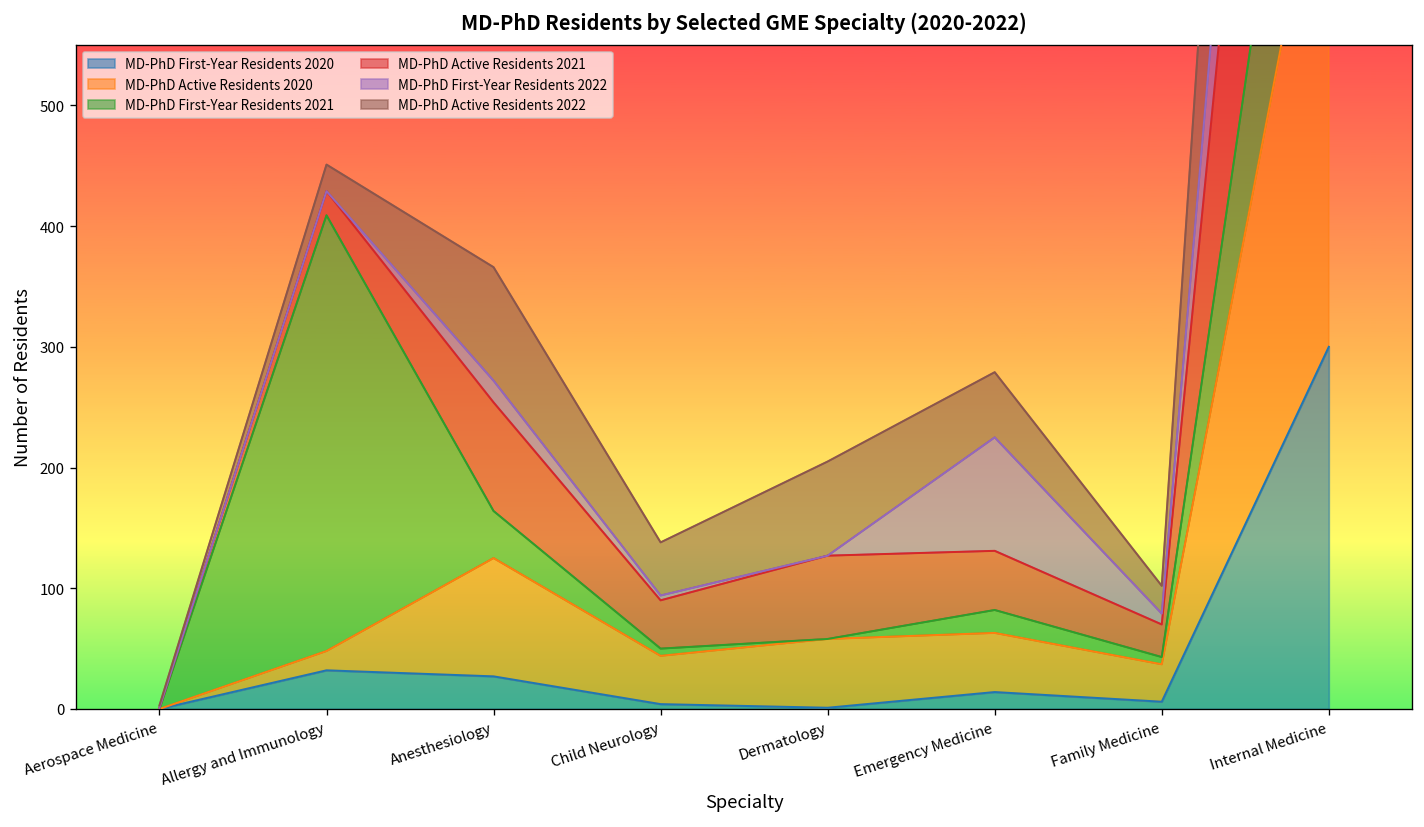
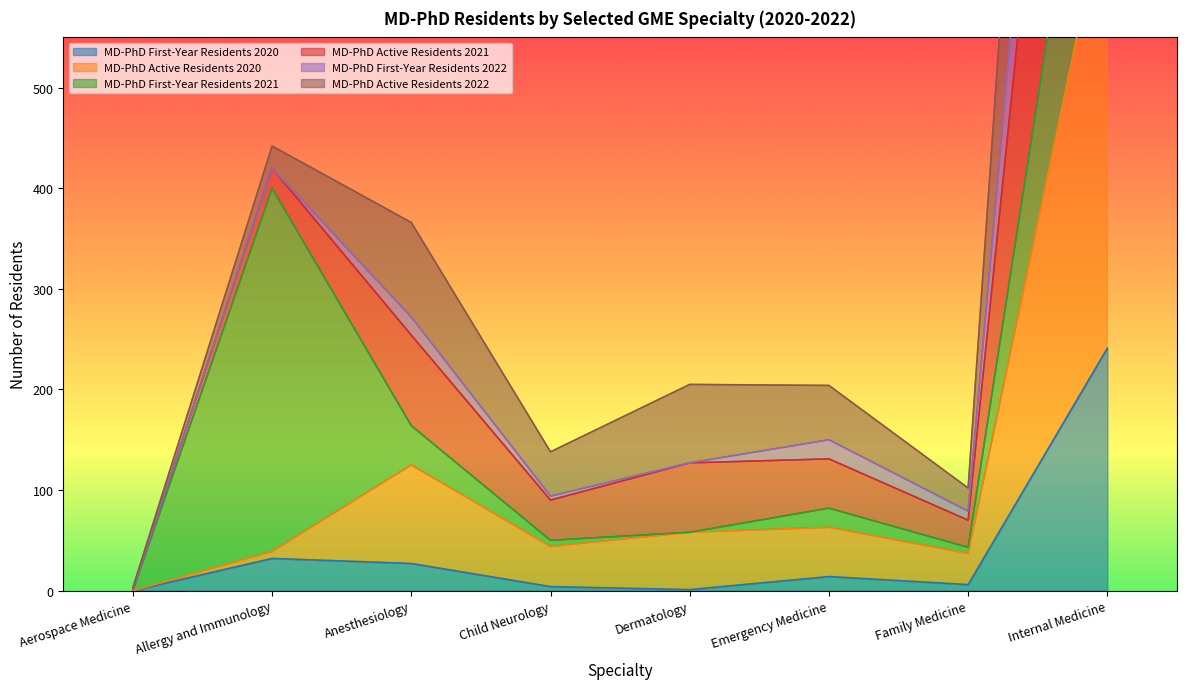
  {
    "MD-PhD First-Year Residents 2020": {
      "Allergy and Immunology": 32,
      "Anesthesiology": 27,
      "Child Neurology": 4,
      "Dermatology": 1,
      "Emergency Medicine": 14,
      "Family Medicine": 6,
-     "Internal Medicine": 300
+     "Internal Medicine": 241
    },
    "MD-PhD Active Residents 2020": {
-     "Allergy and Immunology": 16,
+     "Allergy and Immunology": 7,
      "Anesthesiology": 98,
      "Child Neurology": 40,
      "Emergency Medicine": 49,
      "Family Medicine": 31
    },
    "MD-PhD First-Year Residents 2021": {
      "Allergy and Immunology": 361,
      "Anesthesiology": 39,
      "Child Neurology": 6,
      "Emergency Medicine": 19,
      "Family Medicine": 6
    },
    "MD-PhD Active Residents 2021": {
      "Anesthesiology": 90,
      "Child Neurology": 40,
      "Emergency Medicine": 49,
      "Family Medicine": 27
    },
    "MD-PhD First-Year Residents 2022": {
      "Anesthesiology": 18,
      "Child Neurology": 4,
-     "Emergency Medicine": 94,
+     "Emergency Medicine": 19,
      "Family Medicine": 9
    },
    "MD-PhD Active Residents 2022": {
      "Allergy and Immunology": 22,
      "Anesthesiology": 94,
      "Child Neurology": 44,
      "Dermatology": 78,
      "Emergency Medicine": 54,
      "Family Medicine": 23
    }
  }
